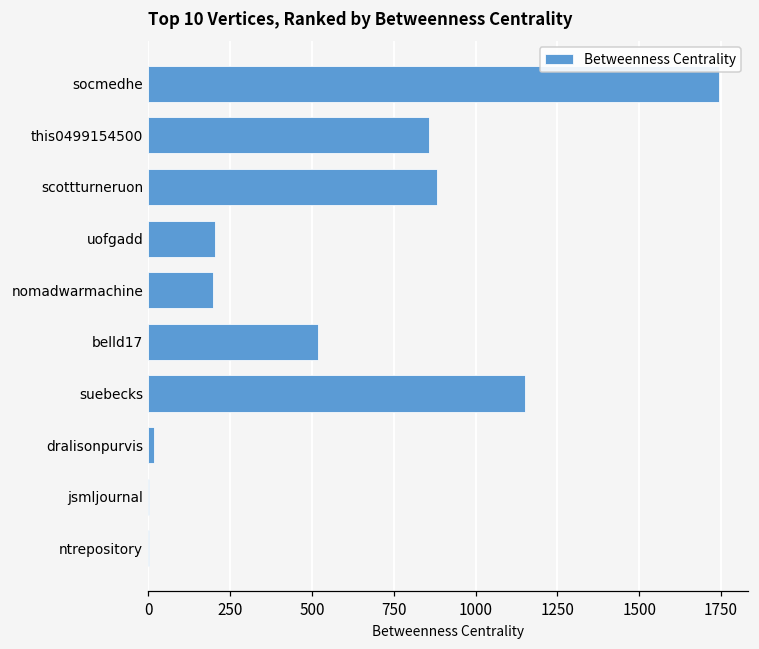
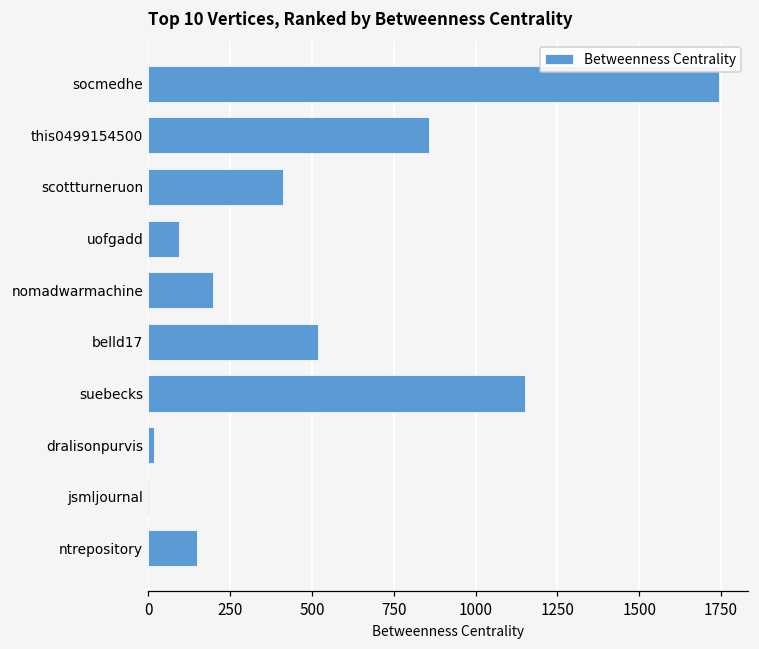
  {
    "socmedhe": 1750,
    "this0499154500": 860,
-   "scottturneruon": 880,
-   "uofgadd": 200,
+   "scottturneruon": 410,
+   "uofgadd": 90,
    "nomadwarmachine": 200,
    "belld17": 520,
    "suebecks": 1150,
    "dralisonpurvis": 20,
-   "ntrepository": 0
+   "ntrepository": 150
  }
